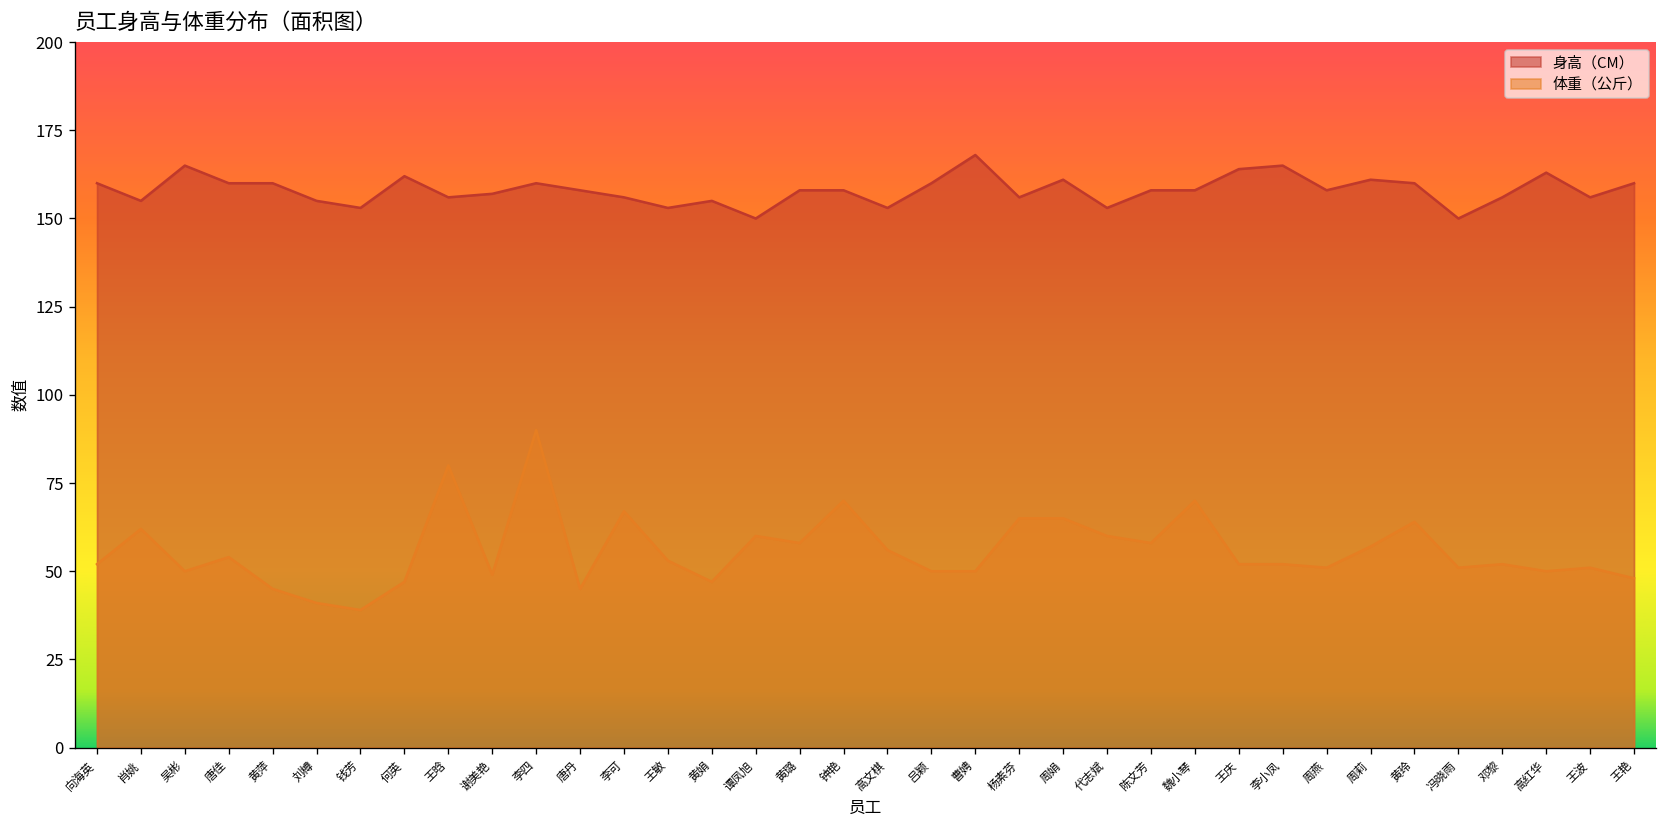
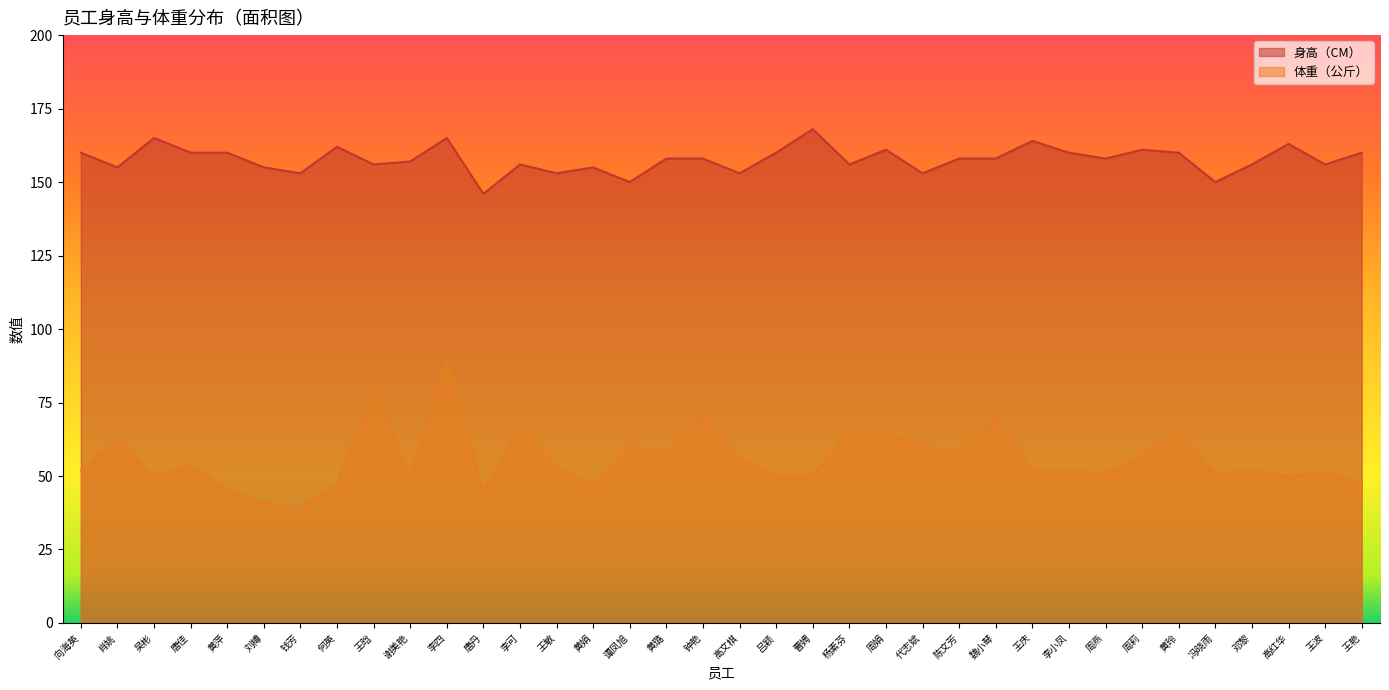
  {
    "身高（CM）": {
      "向海英": 160,
      "肖姚": 155,
      "吴彬": 165,
      "唐佳": 160,
      "黄萍": 160,
      "刘樽": 155,
      "钱芳": 153,
      "何英": 162,
      "王晗": 156,
      "谢美艳": 157,
-     "李四": 160,
-     "唐丹": 158,
+     "李四": 165,
+     "唐丹": 146,
      "李可": 156,
      "王敏": 153,
      "黄娟": 155,
      "谭凤旭": 150,
      "黄璐": 158,
      "钟艳": 158,
      "高文棋": 153,
      "吕颖": 160,
      "曹娉": 168,
      "杨素芬": 156,
      "周娟": 161,
      "代志斌": 153,
      "陈文芳": 158,
      "魏小琴": 158,
      "王庆": 164,
-     "李小凤": 165,
+     "李小凤": 160,
      "周燕": 158,
      "周莉": 161,
      "黄玲": 160,
      "冯晓雨": 150,
      "邓黎": 156,
      "高红华": 163,
      "王波": 156,
      "王艳": 160
    },
    "体重（公斤）": {
      "向海英": 52,
      "肖姚": 62,
      "吴彬": 50,
      "唐佳": 54,
      "黄萍": 45,
      "刘樽": 41,
      "钱芳": 39,
      "何英": 47,
      "王晗": 80,
      "谢美艳": 49,
      "李四": 90,
      "唐丹": 45,
      "李可": 67,
      "王敏": 53,
      "黄娟": 47,
      "谭凤旭": 60,
      "黄璐": 58,
      "钟艳": 70,
      "高文棋": 56,
      "吕颖": 50,
      "曹娉": 50,
      "杨素芬": 65,
      "周娟": 65,
      "代志斌": 60,
      "陈文芳": 58,
      "魏小琴": 70,
      "王庆": 52,
      "李小凤": 52,
      "周燕": 51,
      "周莉": 57,
      "黄玲": 64,
      "冯晓雨": 51,
      "邓黎": 52,
      "高红华": 50,
      "王波": 51,
      "王艳": 48
    }
  }
